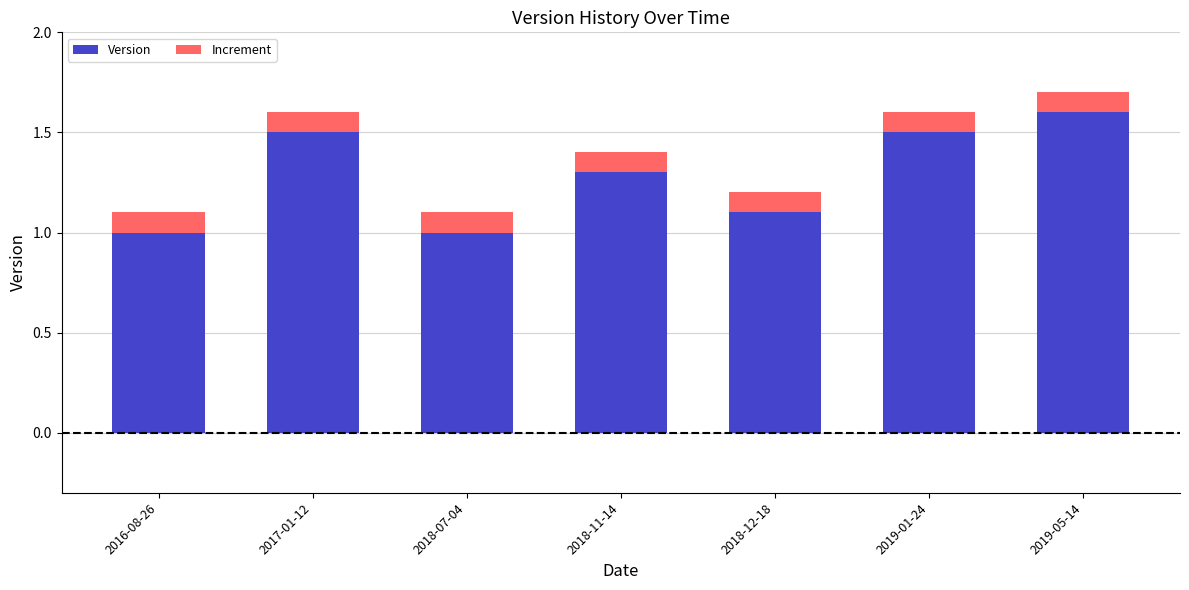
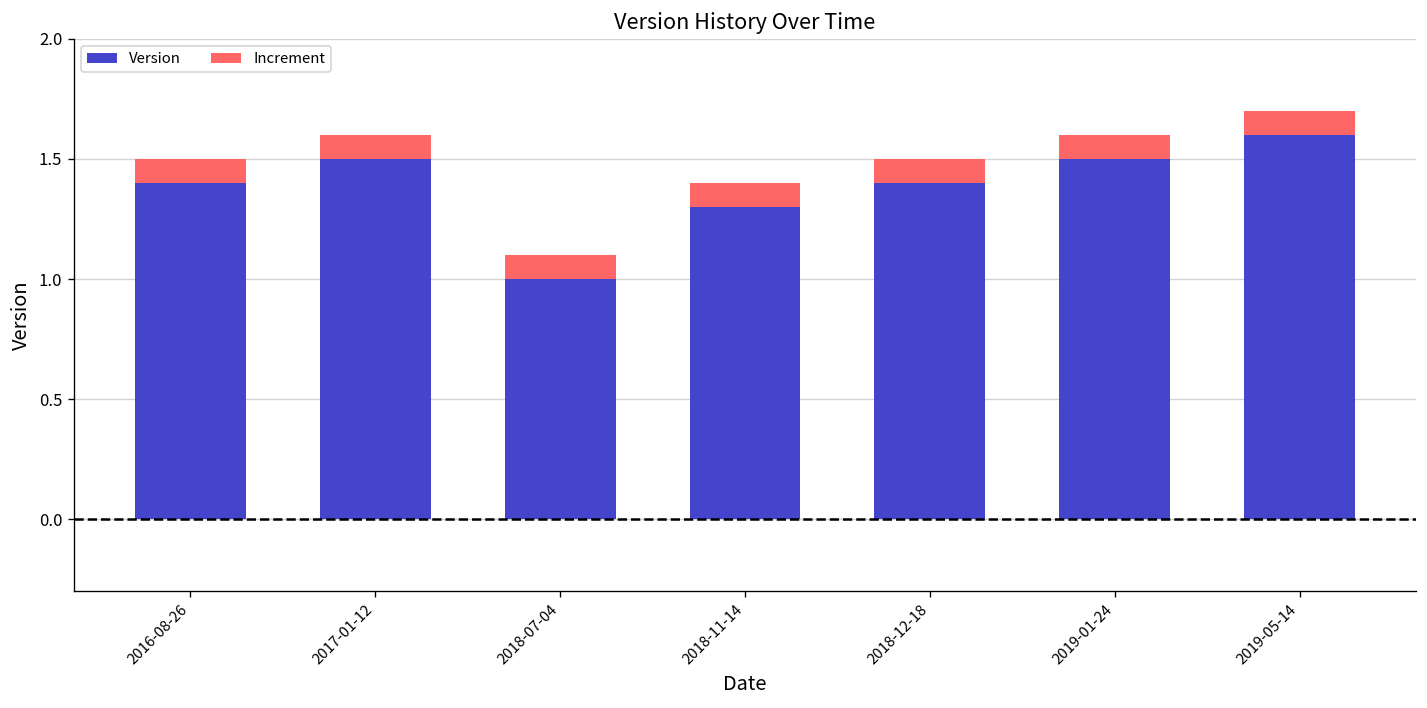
  {
    "Version": {
-     "2016-08-26": 1.0,
+     "2016-08-26": 1.4,
      "2017-01-12": 1.5,
      "2018-07-04": 1.0,
      "2018-11-14": 1.3,
-     "2018-12-18": 1.1,
+     "2018-12-18": 1.4,
      "2019-01-24": 1.5,
      "2019-05-14": 1.6
    },
    "Increment": {
      "2016-08-26": 0.1,
      "2017-01-12": 0.1,
      "2018-07-04": 0.1,
      "2018-11-14": 0.1,
      "2018-12-18": 0.1,
      "2019-01-24": 0.1,
      "2019-05-14": 0.1
    }
  }
